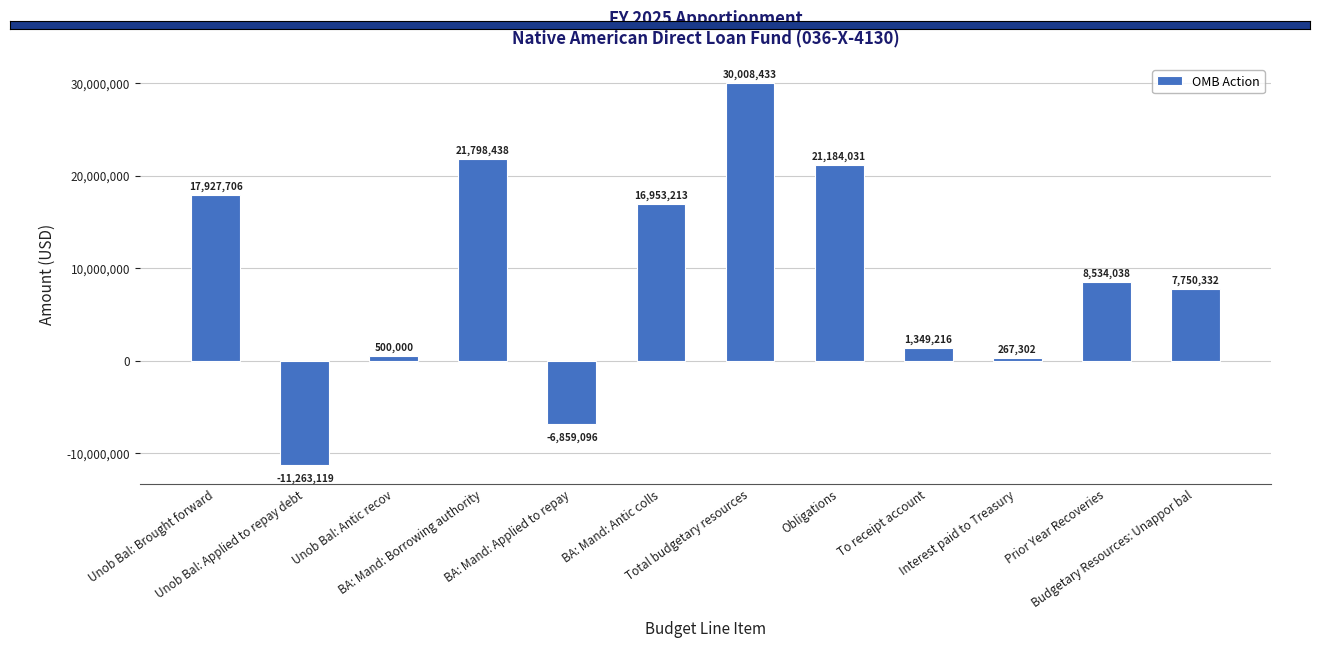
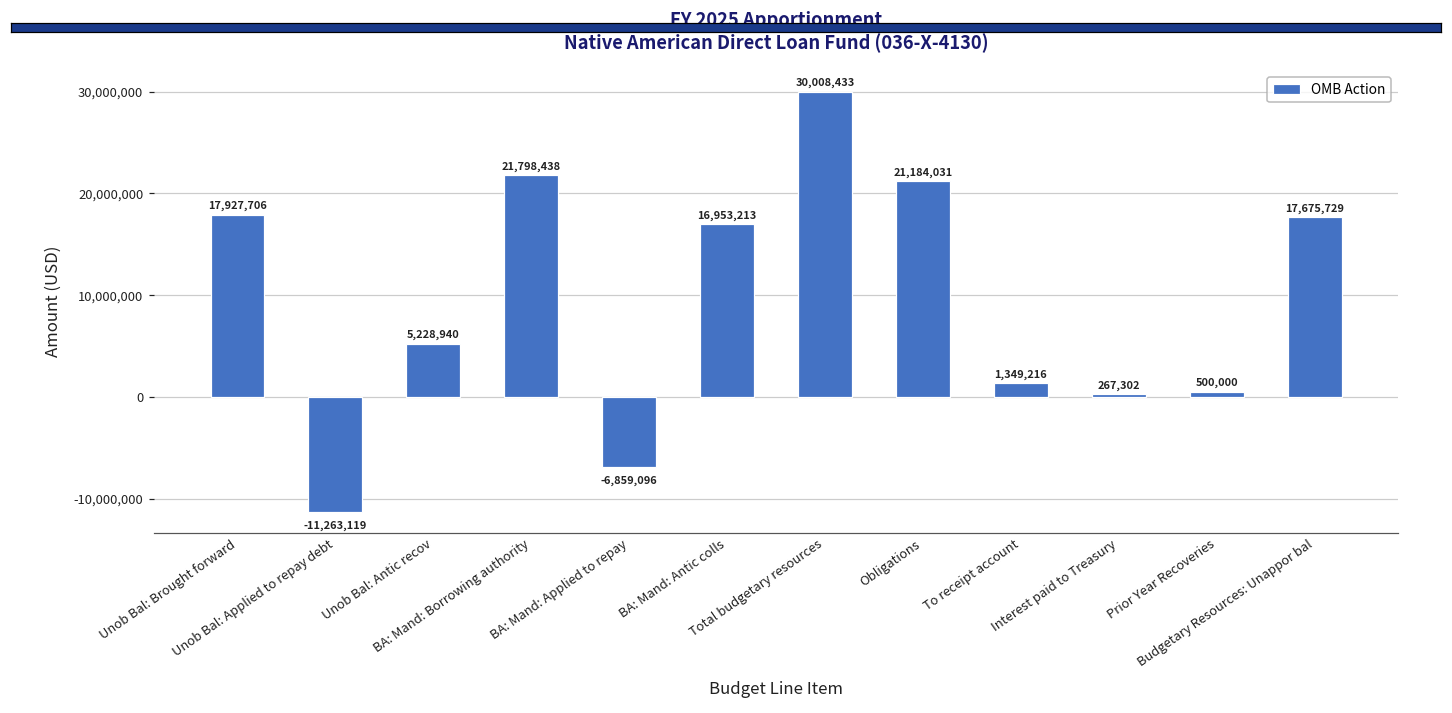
  {
    "Unob Bal: Brought forward": "17,927,706",
    "Unob Bal: Applied to repay debt": "-11,263,119",
-   "Unob Bal: Antic recov": "500,000",
+   "Unob Bal: Antic recov": "5,228,940",
    "BA: Mand: Borrowing authority": "21,798,438",
    "BA: Mand: Applied to repay": "-6,859,096",
    "BA: Mand: Antic colls": "16,953,213",
    "Total budgetary resources": "30,008,433",
    "Obligations": "21,184,031",
    "To receipt account": "1,349,216",
    "Interest paid to Treasury": "267,302",
-   "Prior Year Recoveries": "8,534,038",
-   "Budgetary Resources: Unappor bal": "7,750,332"
+   "Prior Year Recoveries": "500,000",
+   "Budgetary Resources: Unappor bal": "17,675,729"
  }
